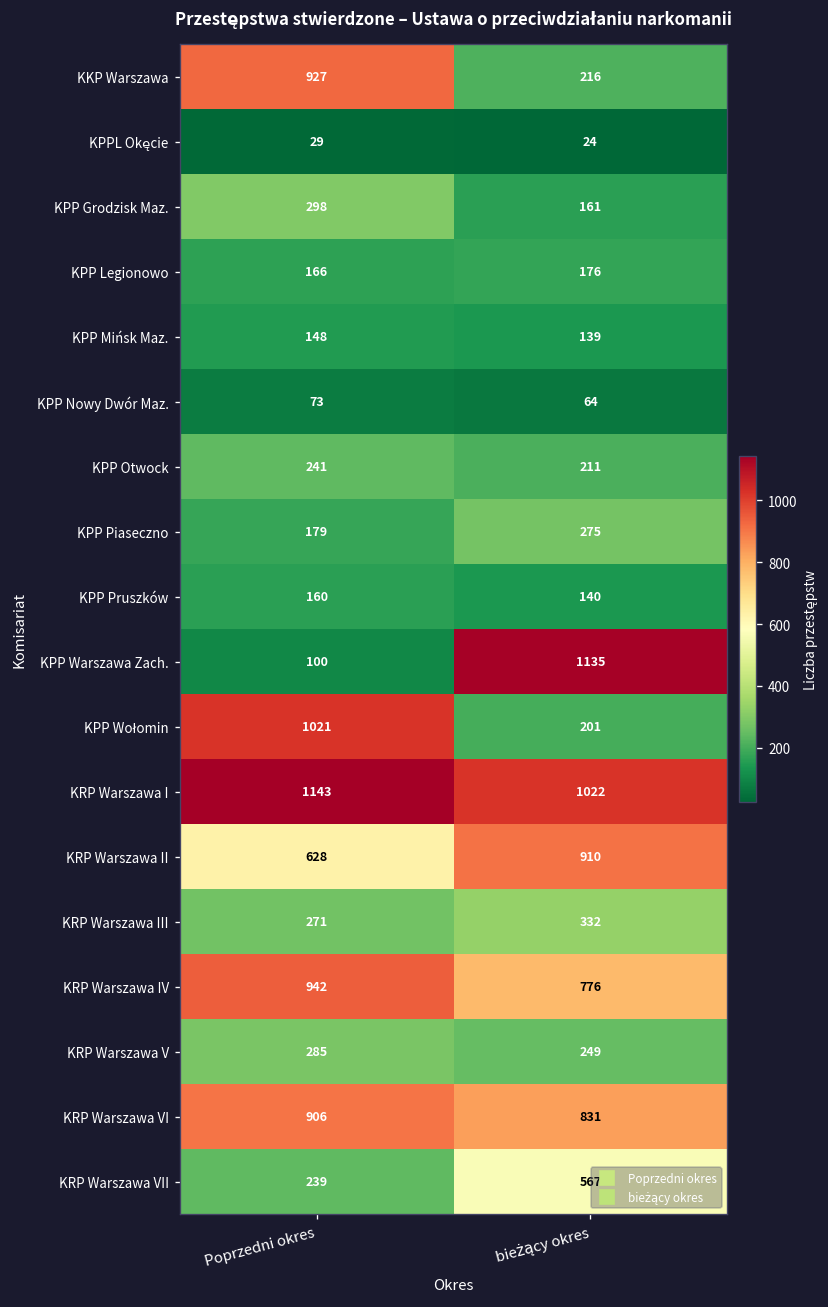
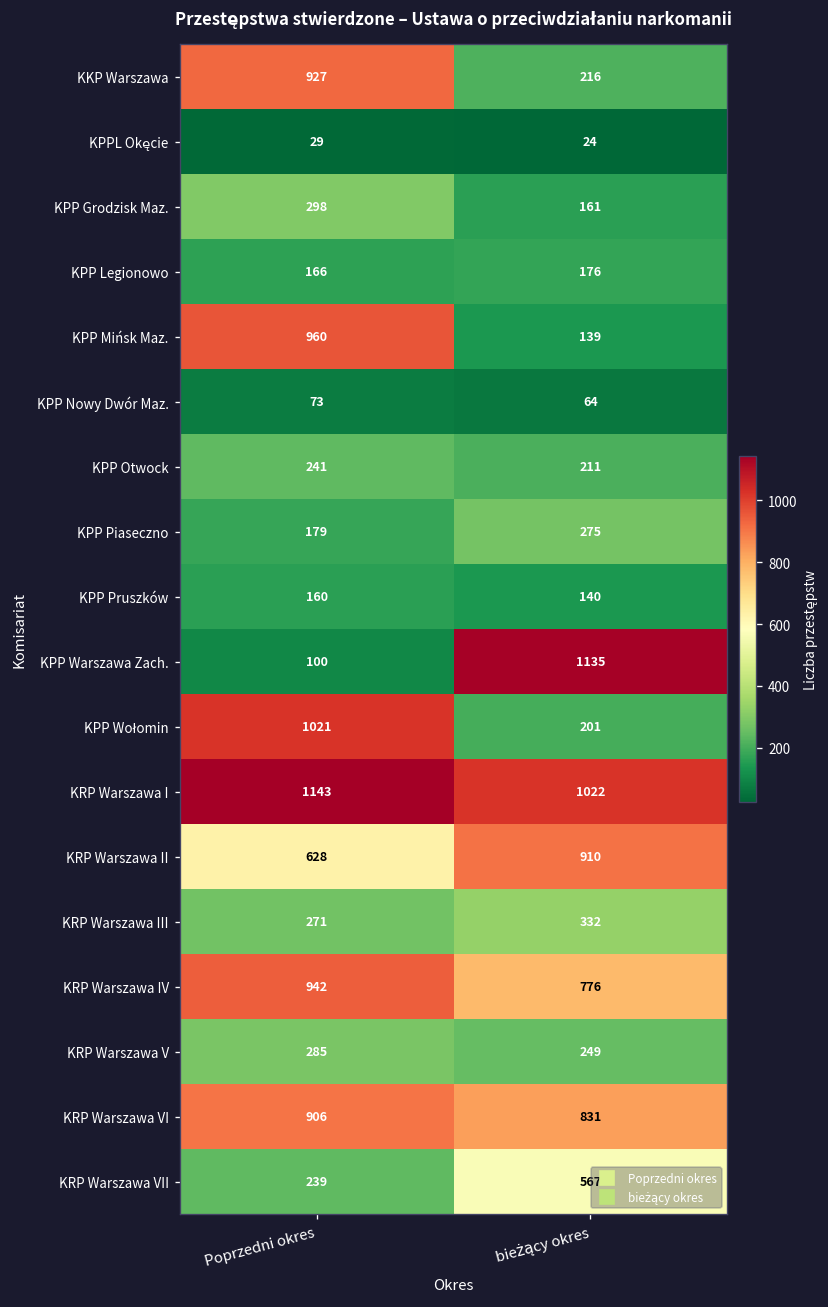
  {
    "KKP Warszawa": {
      "Poprzedni okres": 927,
      "bieżący okres": 216
    },
    "KPPL Okęcie": {
      "Poprzedni okres": 29,
      "bieżący okres": 24
    },
    "KPP Grodzisk Maz.": {
      "Poprzedni okres": 298,
      "bieżący okres": 161
    },
    "KPP Legionowo": {
      "Poprzedni okres": 166,
      "bieżący okres": 176
    },
    "KPP Mińsk Maz.": {
-     "Poprzedni okres": 148,
+     "Poprzedni okres": 960,
      "bieżący okres": 139
    },
    "KPP Nowy Dwór Maz.": {
      "Poprzedni okres": 73,
      "bieżący okres": 64
    },
    "KPP Otwock": {
      "Poprzedni okres": 241,
      "bieżący okres": 211
    },
    "KPP Piaseczno": {
      "Poprzedni okres": 179,
      "bieżący okres": 275
    },
    "KPP Pruszków": {
      "Poprzedni okres": 160,
      "bieżący okres": 140
    },
    "KPP Warszawa Zach.": {
      "Poprzedni okres": 100,
      "bieżący okres": 1135
    },
    "KPP Wołomin": {
      "Poprzedni okres": 1021,
      "bieżący okres": 201
    },
    "KRP Warszawa I": {
      "Poprzedni okres": 1143,
      "bieżący okres": 1022
    },
    "KRP Warszawa II": {
      "Poprzedni okres": 628,
      "bieżący okres": 910
    },
    "KRP Warszawa III": {
      "Poprzedni okres": 271,
      "bieżący okres": 332
    },
    "KRP Warszawa IV": {
      "Poprzedni okres": 942,
      "bieżący okres": 776
    },
    "KRP Warszawa V": {
      "Poprzedni okres": 285,
      "bieżący okres": 249
    },
    "KRP Warszawa VI": {
      "Poprzedni okres": 906,
      "bieżący okres": 831
    },
    "KRP Warszawa VII": {
      "Poprzedni okres": 239
    }
  }
